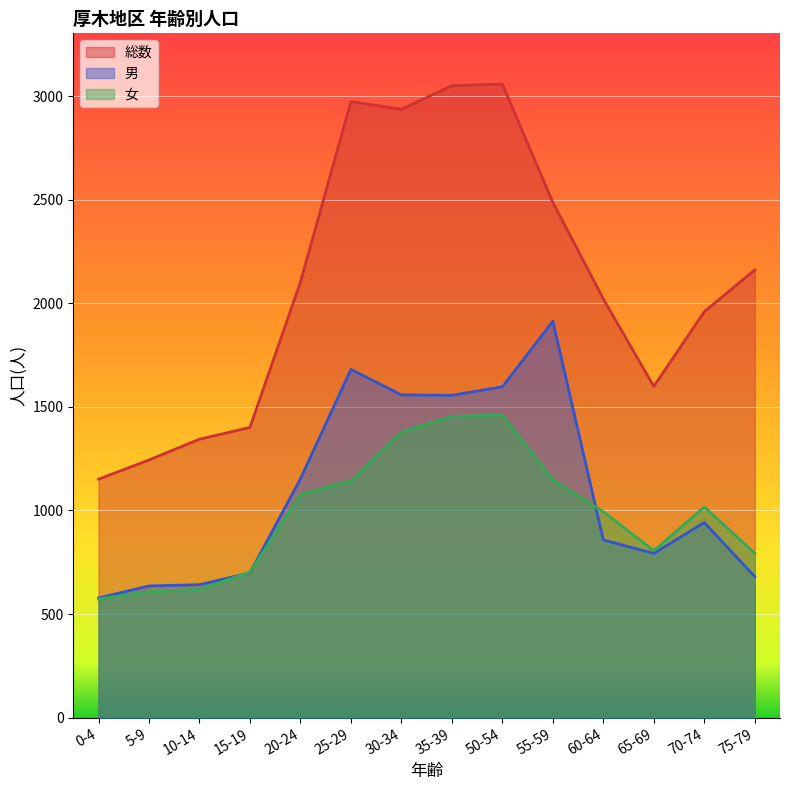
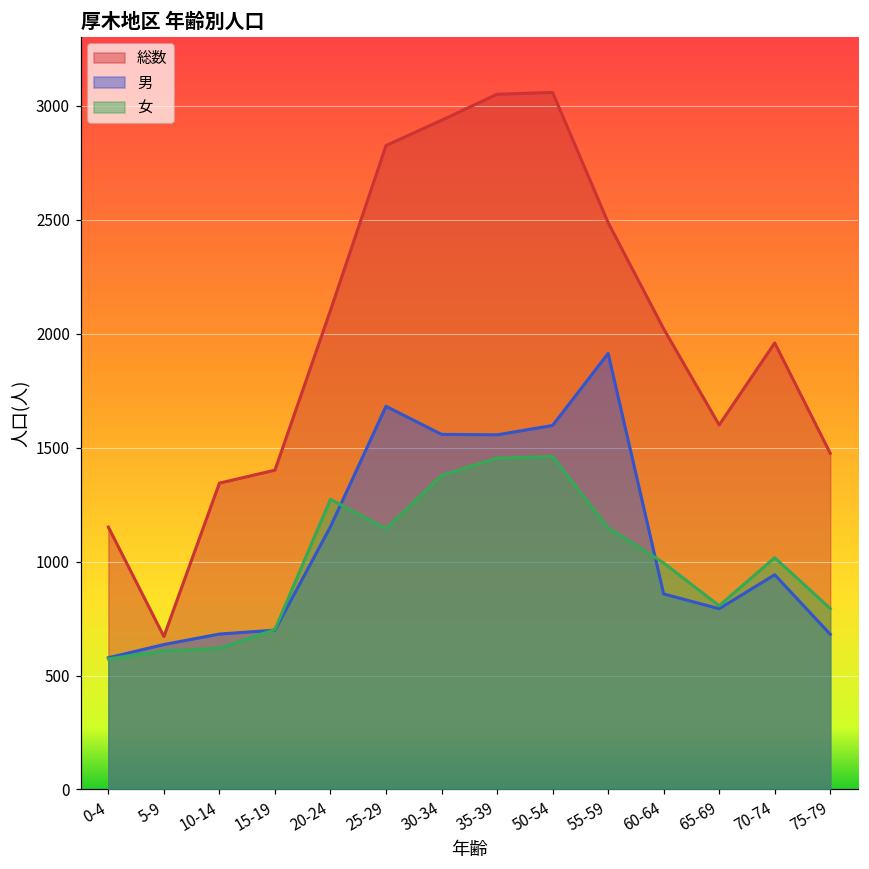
  {
    "総数": {
      "0-4": 1150,
-     "5-9": 1240,
+     "5-9": 670,
      "10-14": 1340,
      "15-19": 1400,
      "20-24": 2100,
-     "25-29": 2970,
+     "25-29": 2830,
      "30-34": 2940,
      "35-39": 3050,
      "50-54": 3060,
      "55-59": 2490,
      "60-64": 2020,
      "65-69": 1600,
      "70-74": 1960,
-     "75-79": 2160
+     "75-79": 1480
    },
    "男": {
      "5-9": 640,
-     "10-14": 640,
+     "10-14": 680,
      "20-24": 1150,
      "25-29": 1680,
      "30-34": 1560,
      "35-39": 1560,
      "50-54": 1600,
      "55-59": 1910,
      "60-64": 860,
      "65-69": 790,
      "70-74": 940,
      "75-79": 680
    },
    "女": {
      "5-9": 610,
      "10-14": 620,
-     "20-24": 1080,
+     "20-24": 1270,
      "25-29": 1140,
      "30-34": 1380,
      "35-39": 1450,
      "50-54": 1460,
      "55-59": 1150,
      "60-64": 990,
      "65-69": 810,
      "70-74": 1020,
      "75-79": 790
    }
  }
